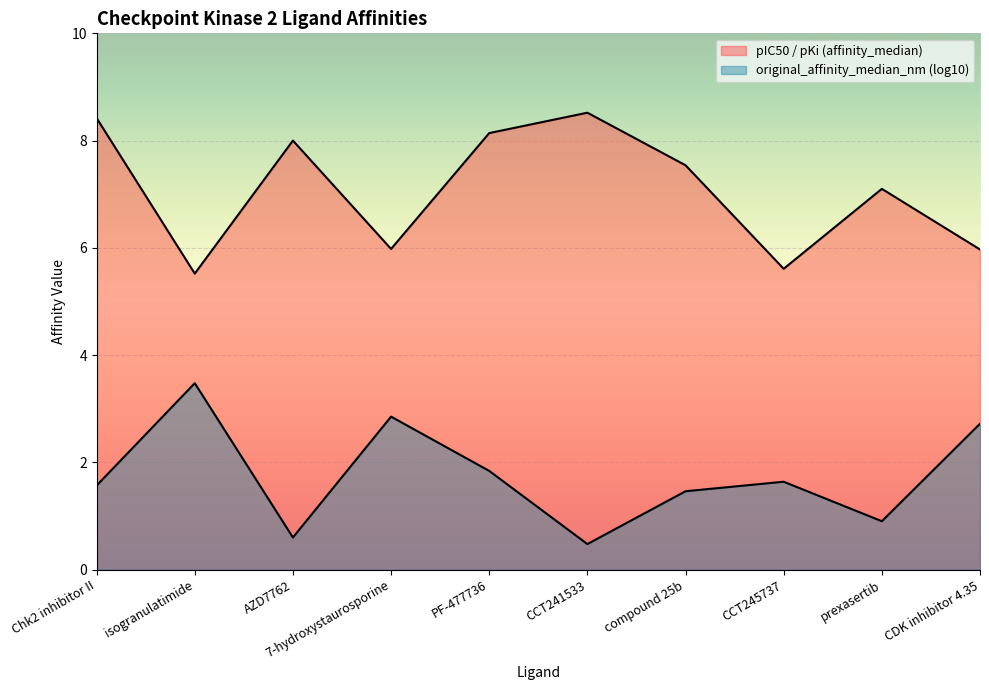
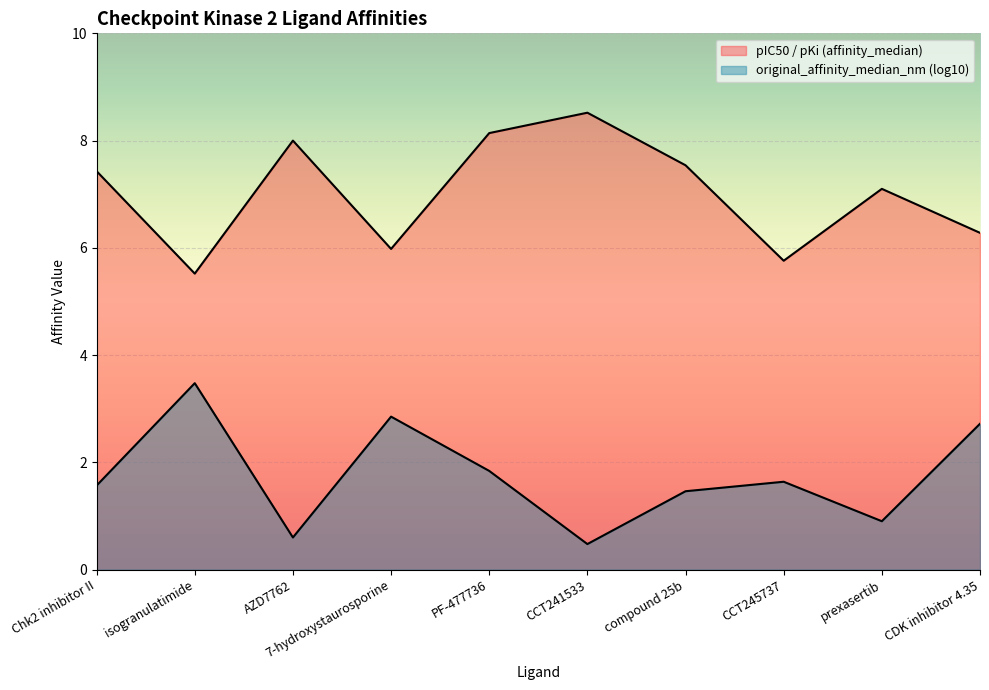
  {
    "pIC50 / pKi (affinity_median)": {
-     "Chk2 inhibitor II": 8.4,
+     "Chk2 inhibitor II": 7.4,
      "isogranulatimide": 5.5,
      "AZD7762": 8.0,
      "7-hydroxystaurosporine": 6.0,
      "PF-477736": 8.1,
      "CCT241533": 8.5,
      "compound 25b": 7.5,
-     "CCT245737": 5.6,
+     "CCT245737": 5.8,
      "prexasertib": 7.1,
-     "CDK inhibitor 4.35": 6.0
+     "CDK inhibitor 4.35": 6.3
    },
    "original_affinity_median_nm (log10)": {
      "Chk2 inhibitor II": 1.6,
      "isogranulatimide": 3.5,
      "AZD7762": 0.6,
      "7-hydroxystaurosporine": 2.9,
      "PF-477736": 1.8,
      "CCT241533": 0.5,
      "compound 25b": 1.5,
      "CCT245737": 1.6,
      "prexasertib": 0.9,
      "CDK inhibitor 4.35": 2.7
    }
  }
